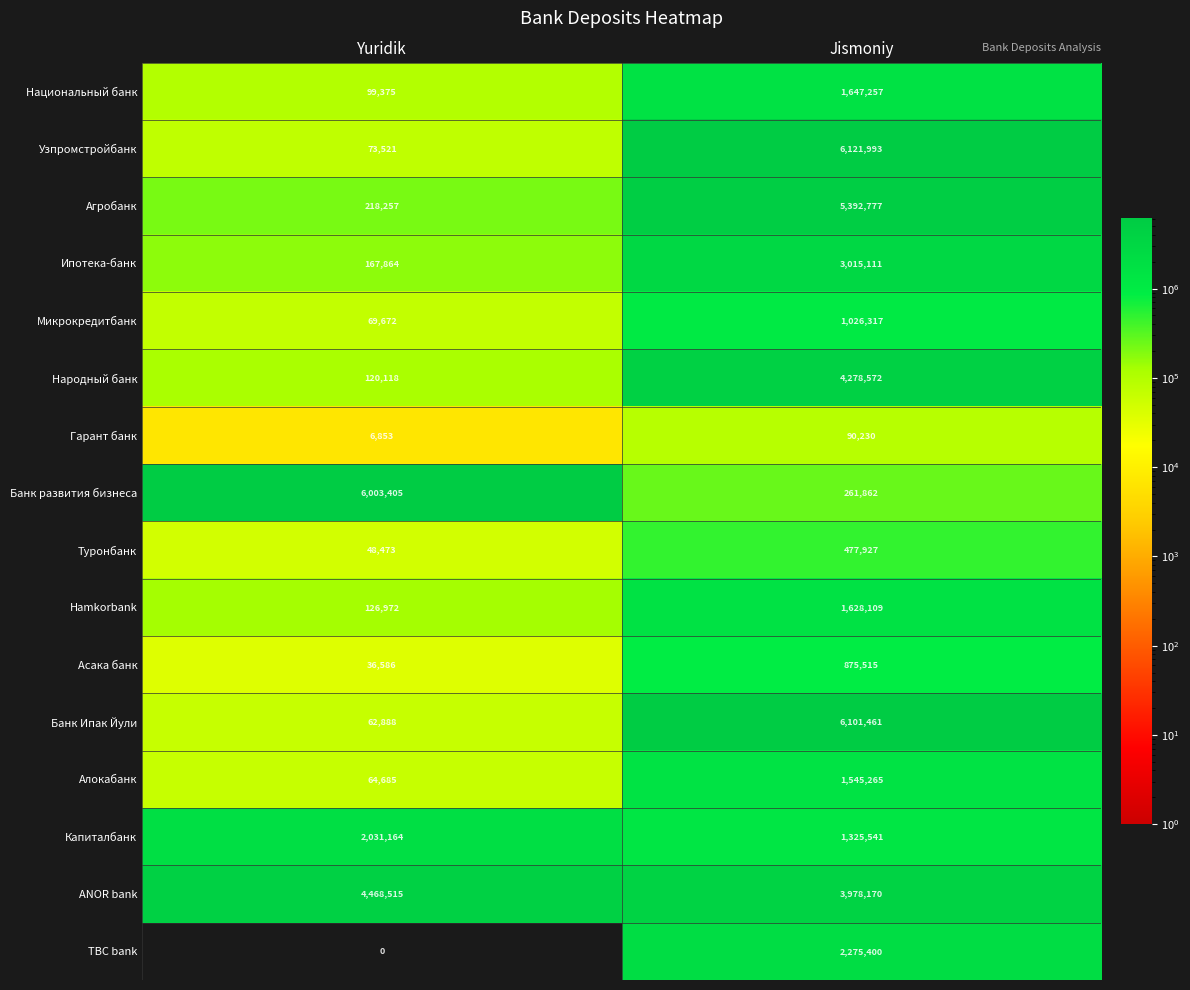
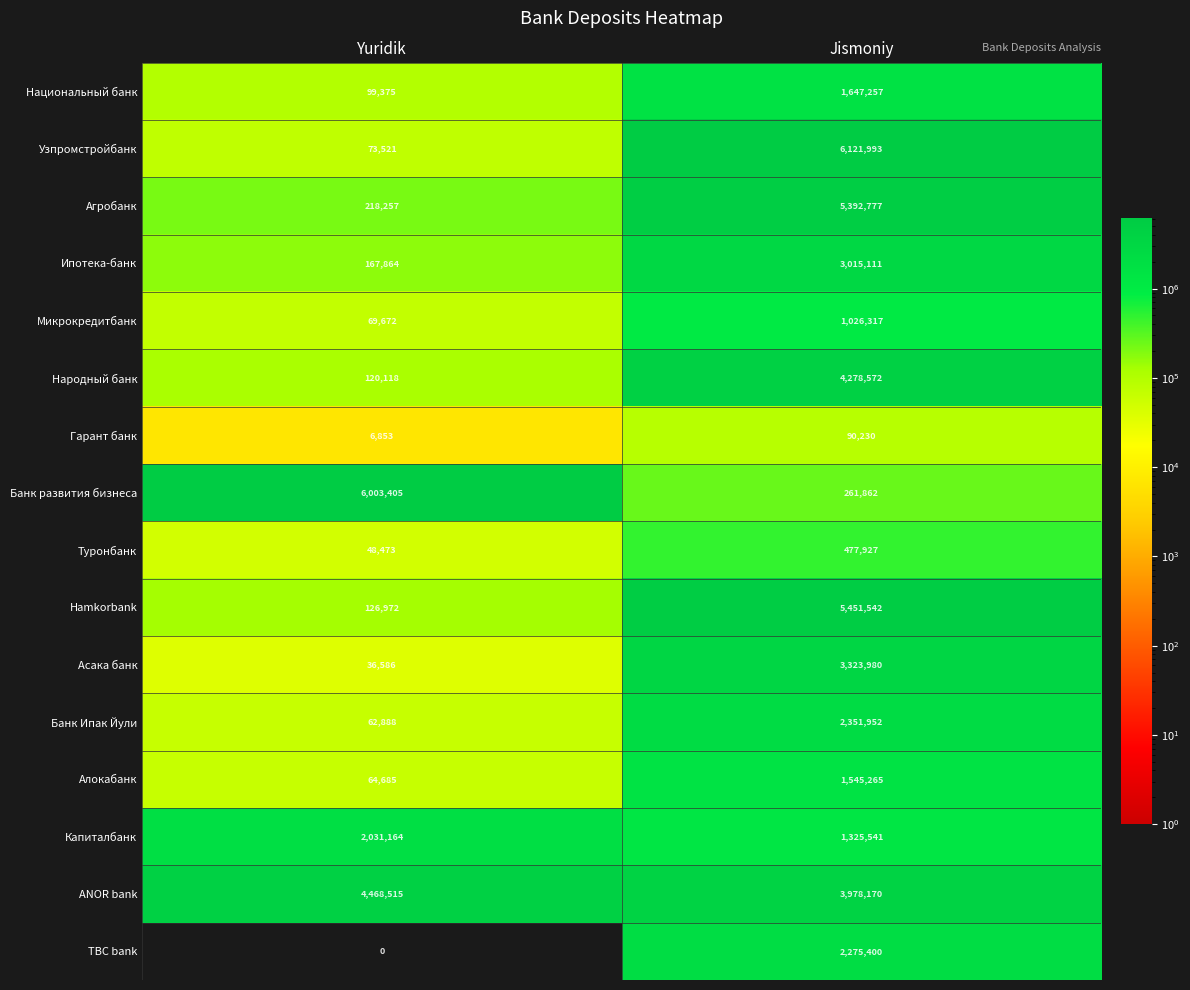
  {
    "Национальный банк": {
      "Yuridik": "99,375",
      "Jismoniy": "1,647,257"
    },
    "Узпромстройбанк": {
      "Yuridik": "73,521",
      "Jismoniy": "6,121,993"
    },
    "Агробанк": {
      "Yuridik": "218,257",
      "Jismoniy": "5,392,777"
    },
    "Ипотека-банк": {
      "Yuridik": "167,864",
      "Jismoniy": "3,015,111"
    },
    "Микрокредитбанк": {
      "Yuridik": "69,672",
      "Jismoniy": "1,026,317"
    },
    "Народный банк": {
      "Yuridik": "120,118",
      "Jismoniy": "4,278,572"
    },
    "Гарант банк": {
      "Yuridik": "6,853",
      "Jismoniy": "90,230"
    },
    "Банк развития бизнеса": {
      "Yuridik": "6,003,405",
      "Jismoniy": "261,862"
    },
    "Туронбанк": {
      "Yuridik": "48,473",
      "Jismoniy": "477,927"
    },
    "Hamkorbank": {
      "Yuridik": "126,972",
-     "Jismoniy": "1,628,109"
+     "Jismoniy": "5,451,542"
    },
    "Асака банк": {
      "Yuridik": "36,586",
-     "Jismoniy": "875,515"
+     "Jismoniy": "3,323,980"
    },
    "Банк Ипак Йули": {
      "Yuridik": "62,888",
-     "Jismoniy": "6,101,461"
+     "Jismoniy": "2,351,952"
    },
    "Алокабанк": {
      "Yuridik": "64,685",
      "Jismoniy": "1,545,265"
    },
    "Капиталбанк": {
      "Yuridik": "2,031,164",
      "Jismoniy": "1,325,541"
    },
    "ANOR bank": {
      "Yuridik": "4,468,515",
      "Jismoniy": "3,978,170"
    },
    "TBC bank": {
      "Yuridik": "0",
      "Jismoniy": "2,275,400"
    }
  }
